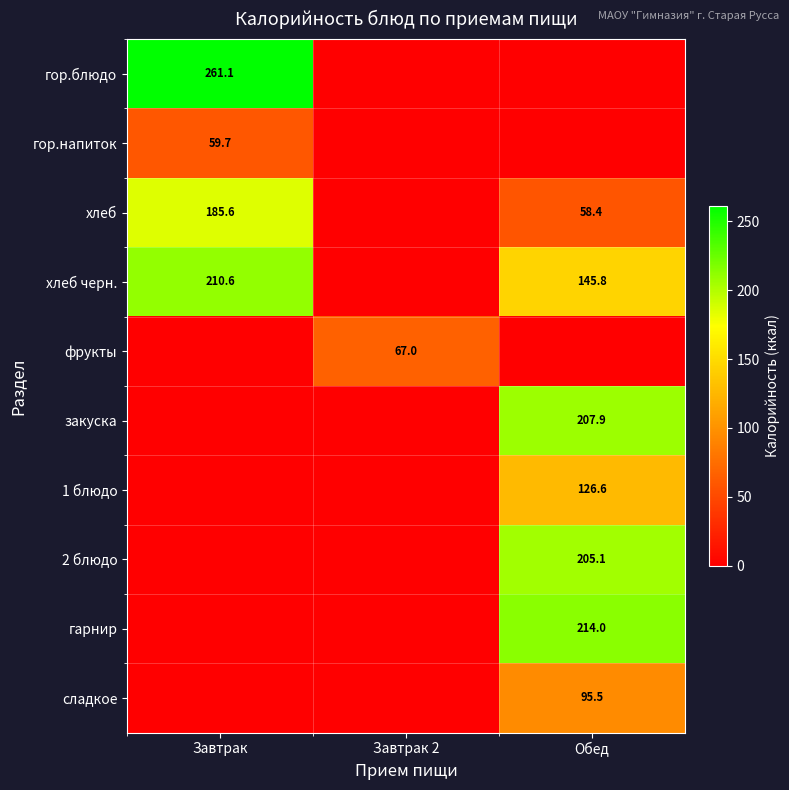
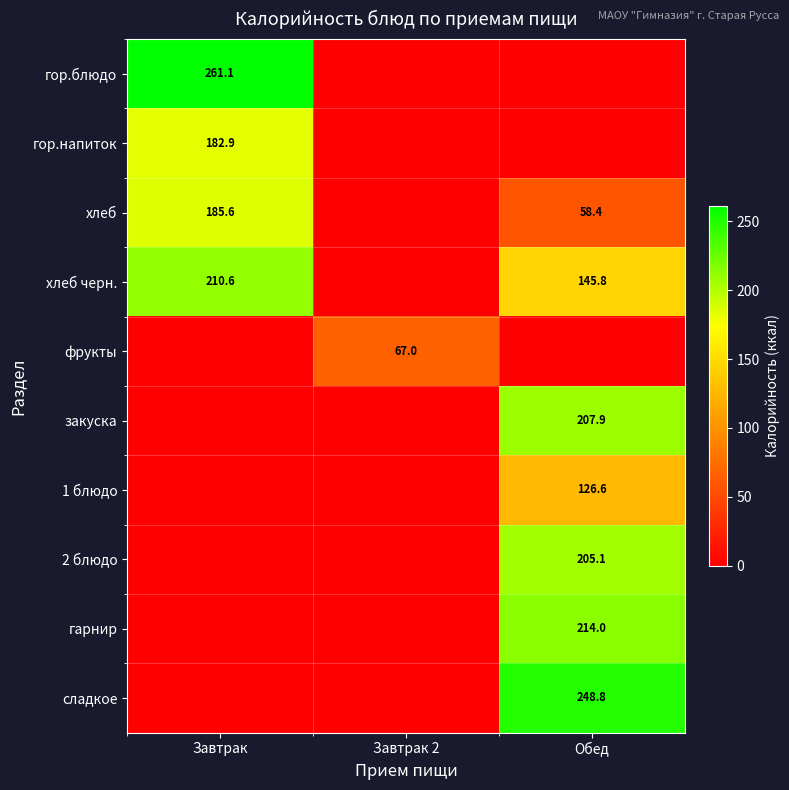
  {
    "гор.блюдо": {
      "Завтрак": 261.1
    },
    "гор.напиток": {
-     "Завтрак": 59.7
+     "Завтрак": 182.9
    },
    "хлеб": {
      "Завтрак": 185.6,
      "Обед": 58.4
    },
    "хлеб черн.": {
      "Завтрак": 210.6,
      "Обед": 145.8
    },
    "фрукты": {
      "Завтрак 2": 67.0
    },
    "закуска": {
      "Обед": 207.9
    },
    "1 блюдо": {
      "Обед": 126.6
    },
    "2 блюдо": {
      "Обед": 205.1
    },
    "гарнир": {
      "Обед": 214.0
    },
    "сладкое": {
-     "Обед": 95.5
+     "Обед": 248.8
    }
  }
